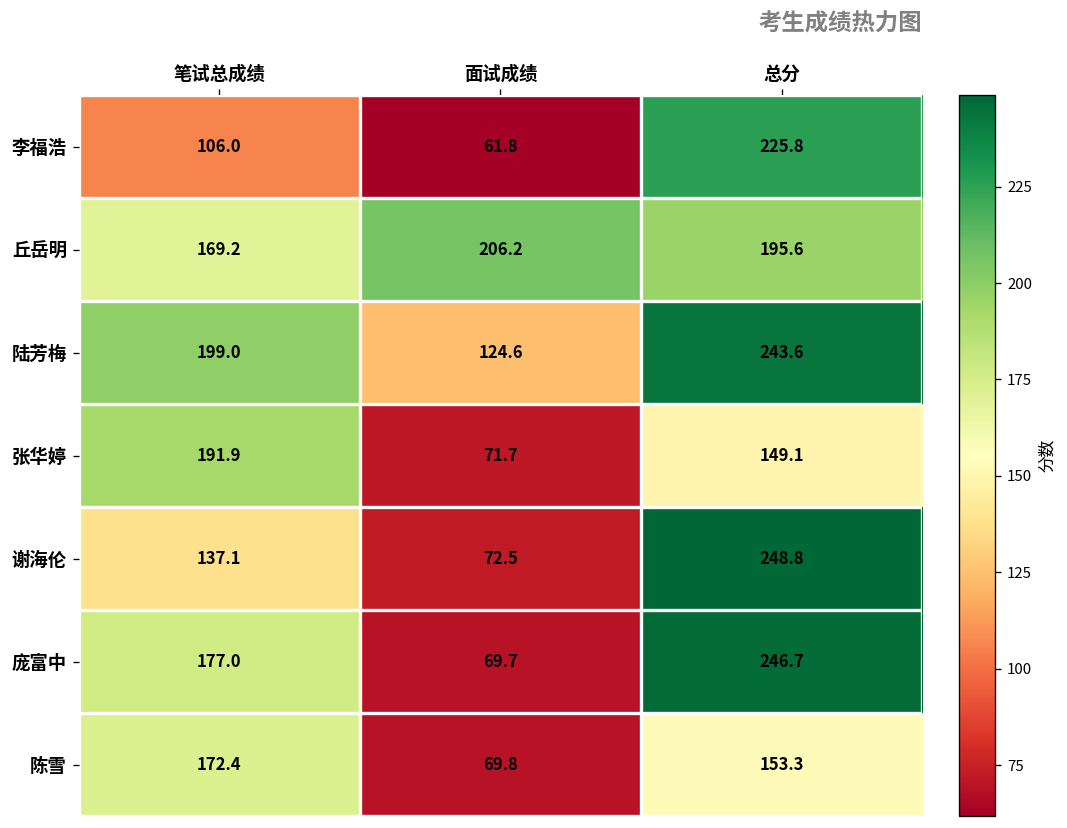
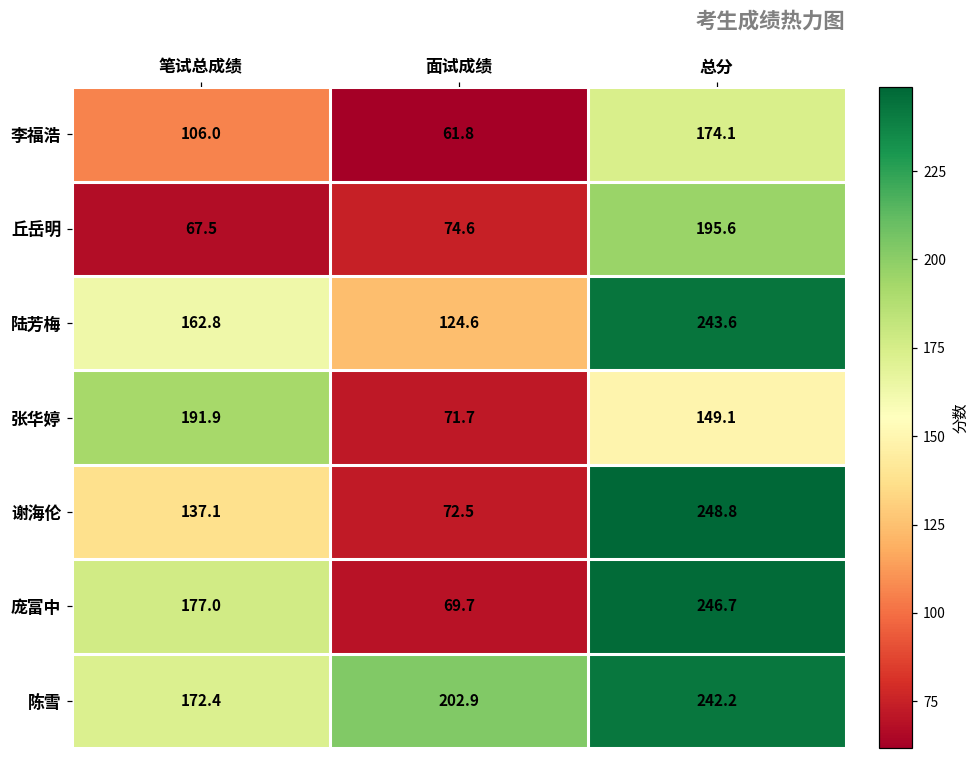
  {
    "李福浩": {
      "笔试总成绩": 106.0,
      "面试成绩": 61.8,
-     "总分": 225.8
+     "总分": 174.1
    },
    "丘岳明": {
-     "笔试总成绩": 169.2,
-     "面试成绩": 206.2,
+     "笔试总成绩": 67.5,
+     "面试成绩": 74.6,
      "总分": 195.6
    },
    "陆芳梅": {
-     "笔试总成绩": 199.0,
+     "笔试总成绩": 162.8,
      "面试成绩": 124.6,
      "总分": 243.6
    },
    "张华婷": {
      "笔试总成绩": 191.9,
      "面试成绩": 71.7,
      "总分": 149.1
    },
    "谢海伦": {
      "笔试总成绩": 137.1,
      "面试成绩": 72.5,
      "总分": 248.8
    },
    "庞富中": {
      "笔试总成绩": 177.0,
      "面试成绩": 69.7,
      "总分": 246.7
    },
    "陈雪": {
      "笔试总成绩": 172.4,
-     "面试成绩": 69.8,
-     "总分": 153.3
+     "面试成绩": 202.9,
+     "总分": 242.2
    }
  }
